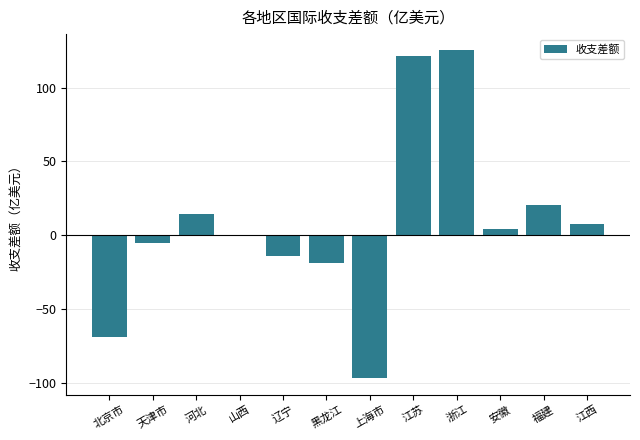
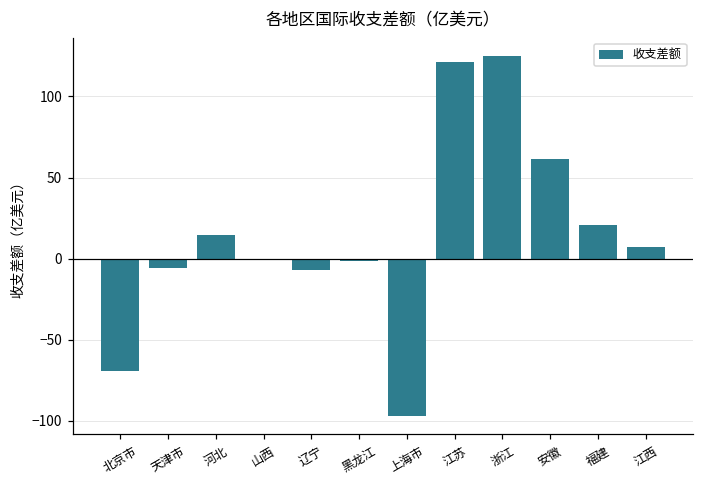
  {
    "北京市": -69,
    "天津市": -5,
    "河北": 15,
-   "辽宁": -14,
-   "黑龙江": -19,
+   "辽宁": -7,
+   "黑龙江": -2,
    "上海市": -97,
    "江苏": 122,
    "浙江": 125,
-   "安徽": 4,
+   "安徽": 62,
    "福建": 21,
    "江西": 7
  }
